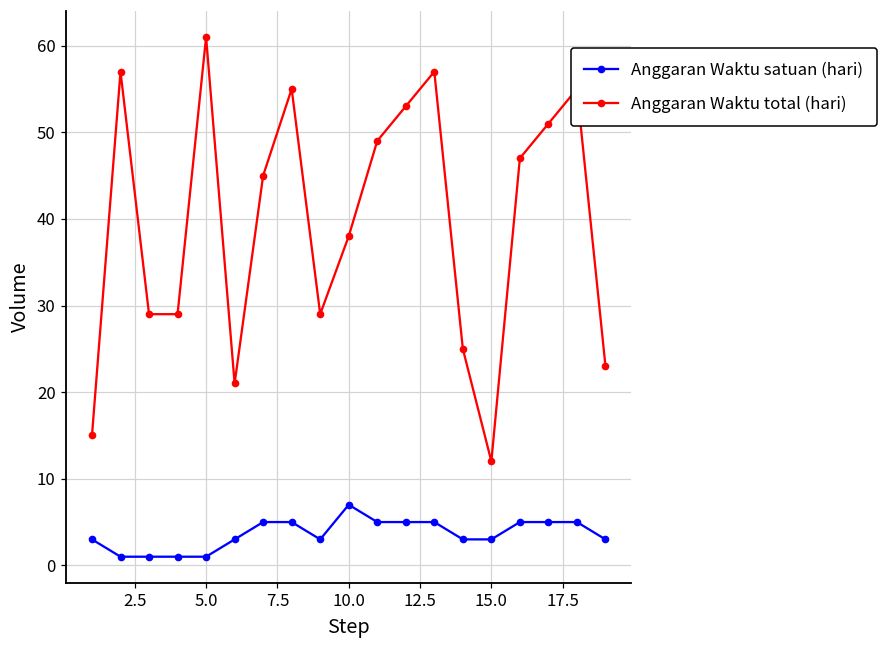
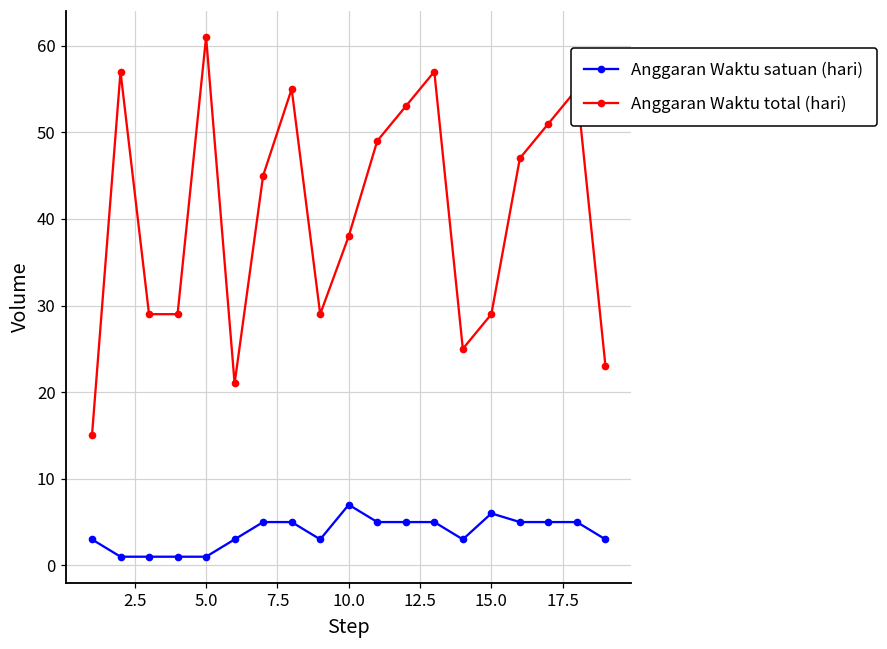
  {
    "Anggaran Waktu satuan (hari)": {
      "5.0": 1,
      "10.0": 7,
-     "15.0": 3
+     "15.0": 6
    },
    "Anggaran Waktu total (hari)": {
      "5.0": 61,
      "10.0": 38,
-     "15.0": 12
+     "15.0": 29
    }
  }
